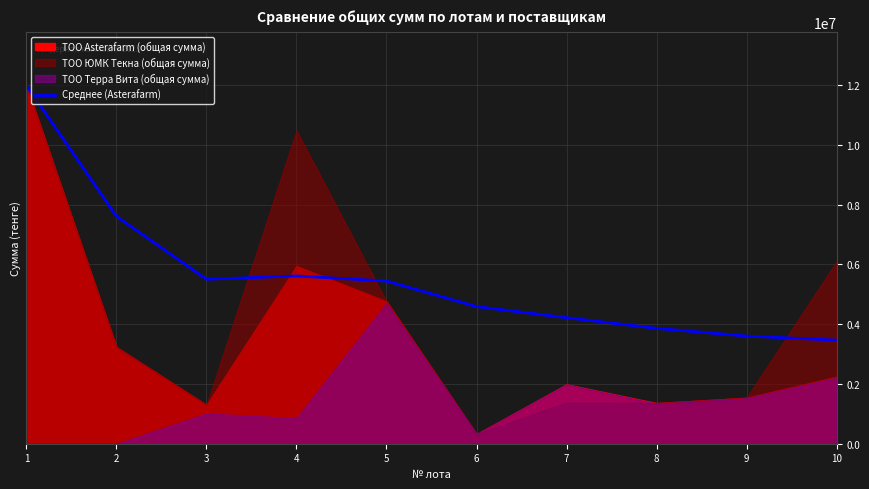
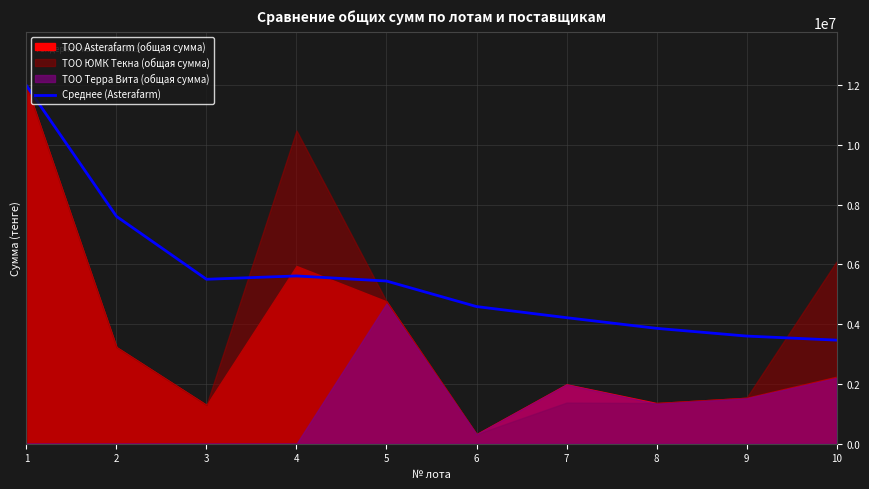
  {
    "Среднее (Asterafarm)": {
      "2": 7600000,
      "3": 5500000,
      "4": 5600000,
      "5": 5400000,
      "6": 4600000,
      "7": 4200000,
      "8": 3900000,
      "9": 3600000,
      "10": 3500000
    },
    "ТОО Asterafarm (общая сумма)": {
      "4": 5900000
    },
    "ТОО ЮМК Текна (общая сумма)": {
      "4": 10500000,
      "7": 1400000,
      "10": 6100000
    },
    "ТОО Терра Вита (общая сумма)": {
      "1": 0,
      "2": 0,
-     "3": 1000000,
-     "4": 900000
+     "3": 0,
+     "4": 0
    }
  }
